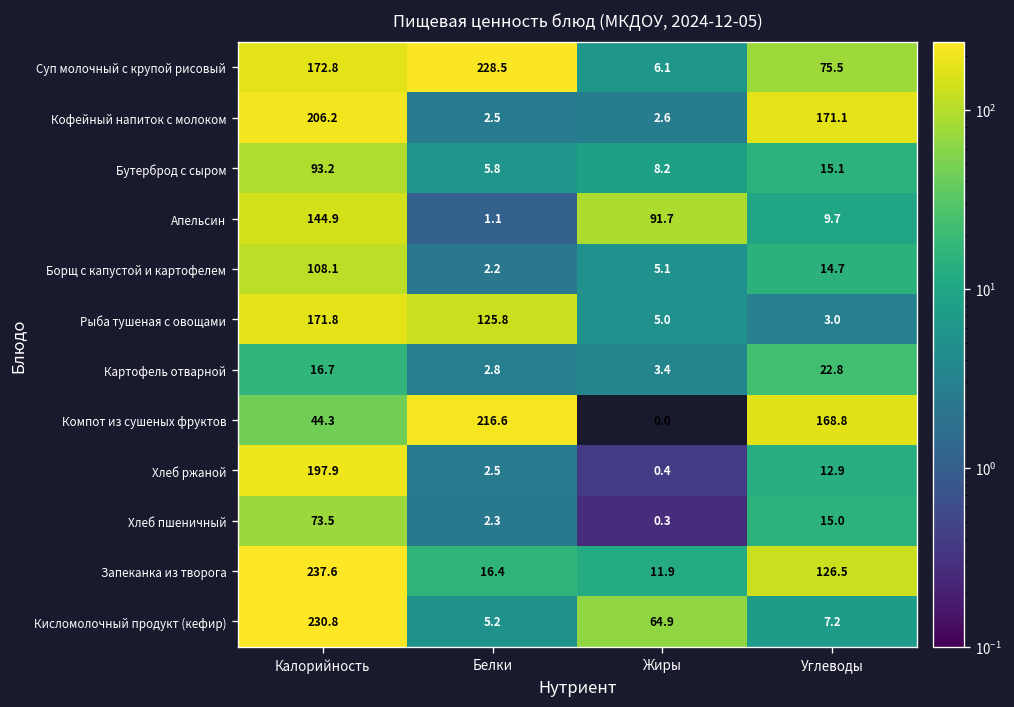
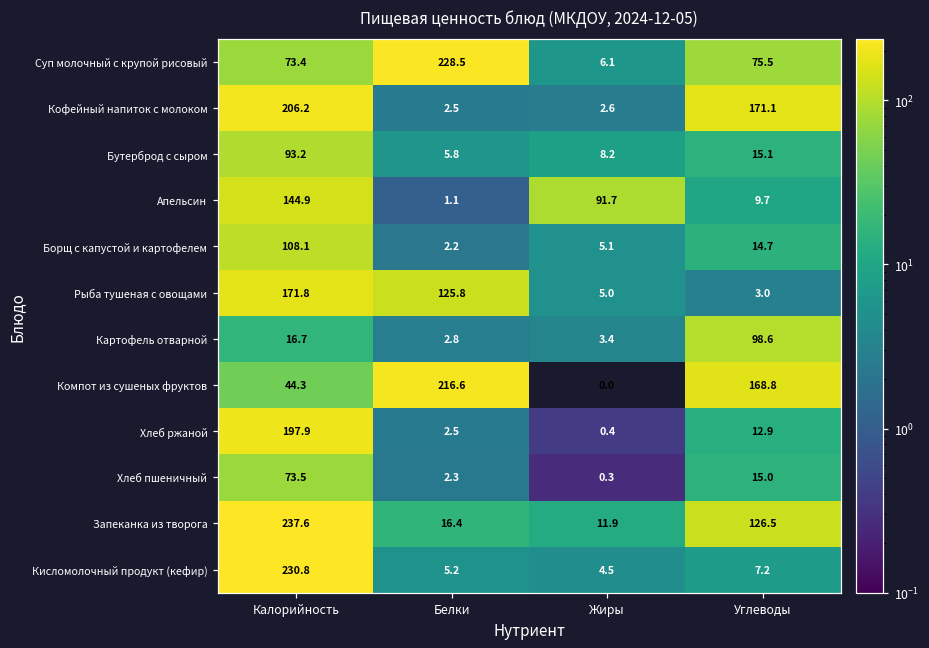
  {
    "Суп молочный с крупой рисовый": {
-     "Калорийность": 172.8,
+     "Калорийность": 73.4,
      "Белки": 228.5,
      "Жиры": 6.1,
      "Углеводы": 75.5
    },
    "Кофейный напиток с молоком": {
      "Калорийность": 206.2,
      "Белки": 2.5,
      "Жиры": 2.6,
      "Углеводы": 171.1
    },
    "Бутерброд с сыром": {
      "Калорийность": 93.2,
      "Белки": 5.8,
      "Жиры": 8.2,
      "Углеводы": 15.1
    },
    "Апельсин": {
      "Калорийность": 144.9,
      "Белки": 1.1,
      "Жиры": 91.7,
      "Углеводы": 9.7
    },
    "Борщ с капустой и картофелем": {
      "Калорийность": 108.1,
      "Белки": 2.2,
      "Жиры": 5.1,
      "Углеводы": 14.7
    },
    "Рыба тушеная с овощами": {
      "Калорийность": 171.8,
      "Белки": 125.8,
      "Жиры": 5.0,
      "Углеводы": 3.0
    },
    "Картофель отварной": {
      "Калорийность": 16.7,
      "Белки": 2.8,
      "Жиры": 3.4,
-     "Углеводы": 22.8
+     "Углеводы": 98.6
    },
    "Компот из сушеных фруктов": {
      "Калорийность": 44.3,
      "Белки": 216.6,
      "Углеводы": 168.8
    },
    "Хлеб ржаной": {
      "Калорийность": 197.9,
      "Белки": 2.5,
      "Жиры": 0.4,
      "Углеводы": 12.9
    },
    "Хлеб пшеничный": {
      "Калорийность": 73.5,
      "Белки": 2.3,
      "Жиры": 0.3,
      "Углеводы": 15.0
    },
    "Запеканка из творога": {
      "Калорийность": 237.6,
      "Белки": 16.4,
      "Жиры": 11.9,
      "Углеводы": 126.5
    },
    "Кисломолочный продукт (кефир)": {
      "Калорийность": 230.8,
      "Белки": 5.2,
-     "Жиры": 64.9,
+     "Жиры": 4.5,
      "Углеводы": 7.2
    }
  }
